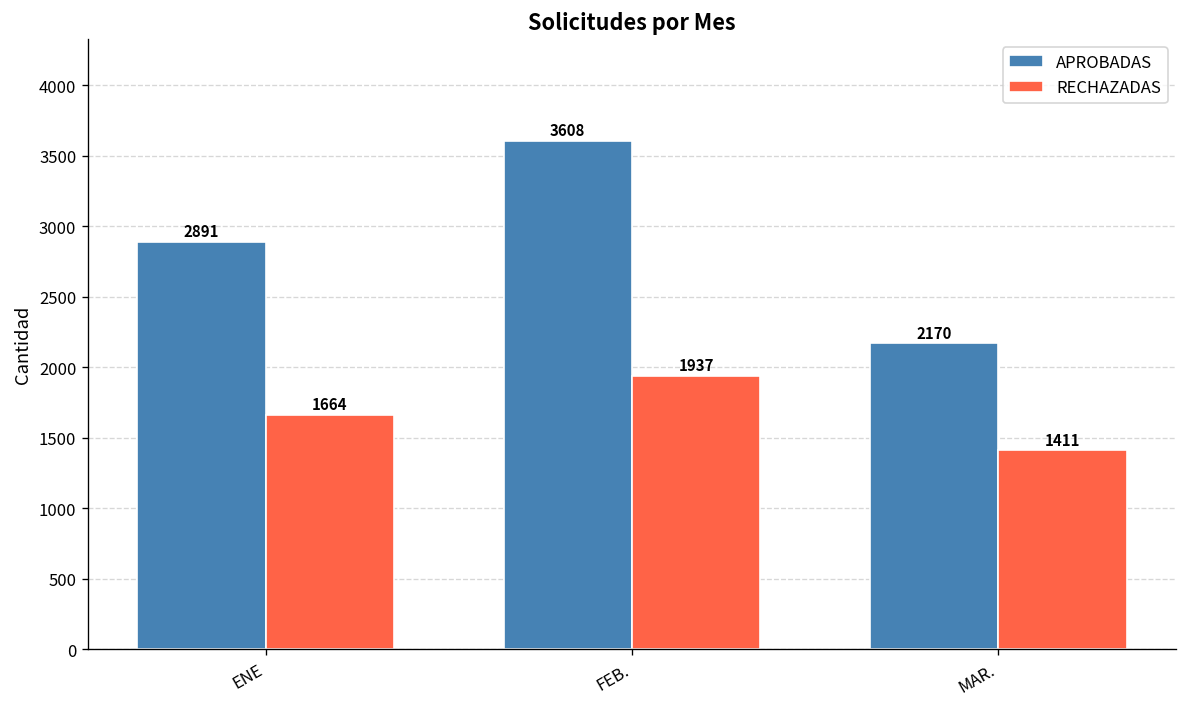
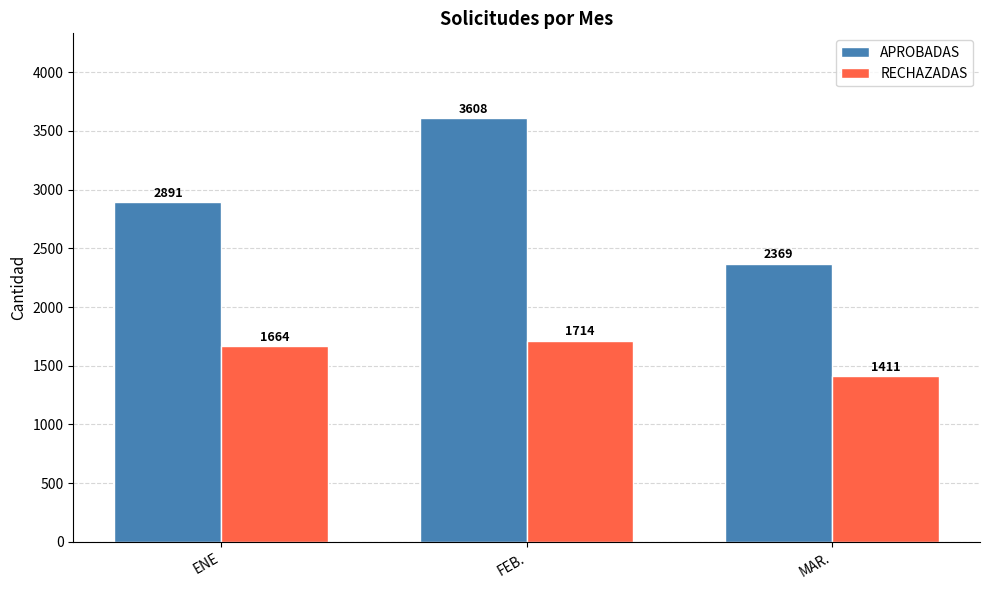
  {
    "APROBADAS": {
      "ENE": 2891,
      "FEB.": 3608,
-     "MAR.": 2170
+     "MAR.": 2369
    },
    "RECHAZADAS": {
      "ENE": 1664,
-     "FEB.": 1937,
+     "FEB.": 1714,
      "MAR.": 1411
    }
  }
